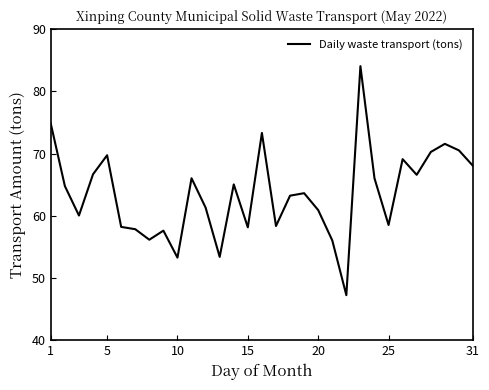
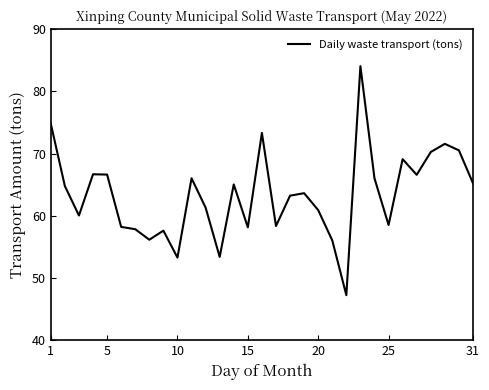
  {
    "1": 75,
-   "5": 70,
+   "5": 67,
    "10": 53,
    "15": 58,
    "20": 61,
    "25": 59,
-   "31": 68
+   "31": 65
  }
